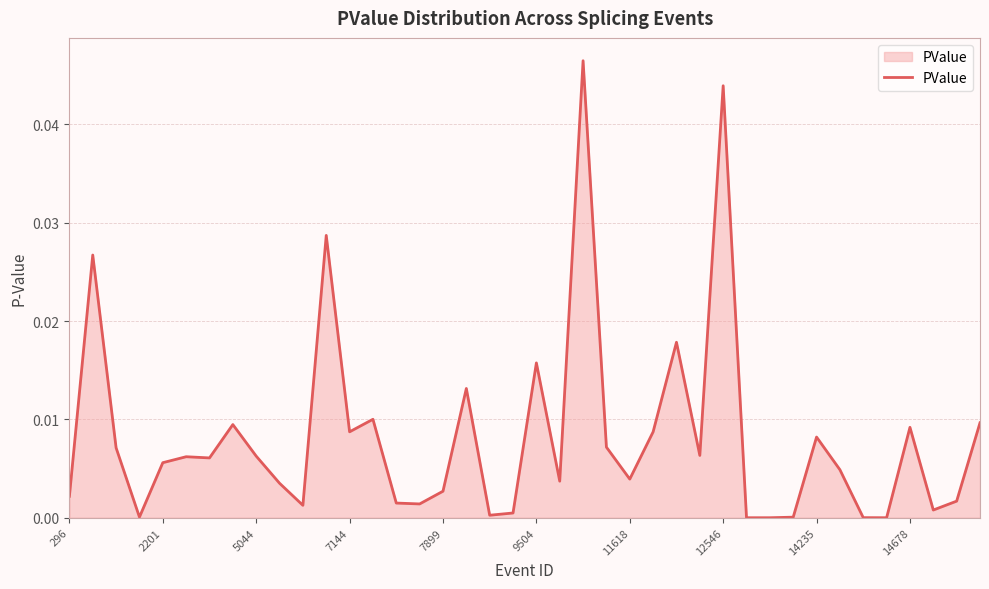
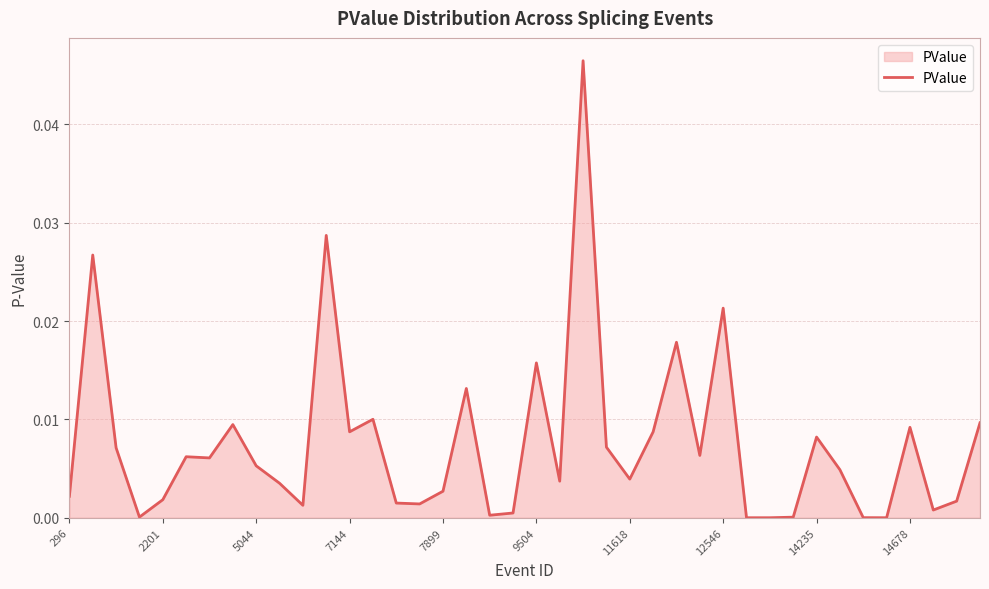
  {
    "296": 0.002,
-   "2201": 0.006,
-   "5044": 0.006,
+   "2201": 0.002,
+   "5044": 0.005,
    "7144": 0.009,
    "7899": 0.003,
    "9504": 0.016,
    "11618": 0.004,
-   "12546": 0.044,
+   "12546": 0.021,
    "14235": 0.008,
    "14678": 0.009
  }
